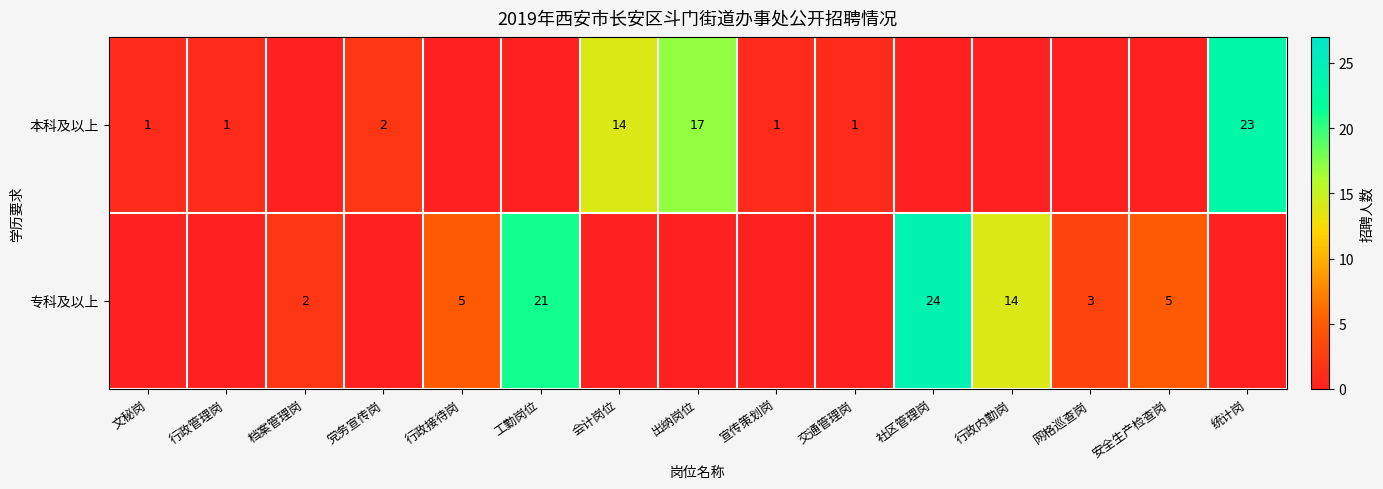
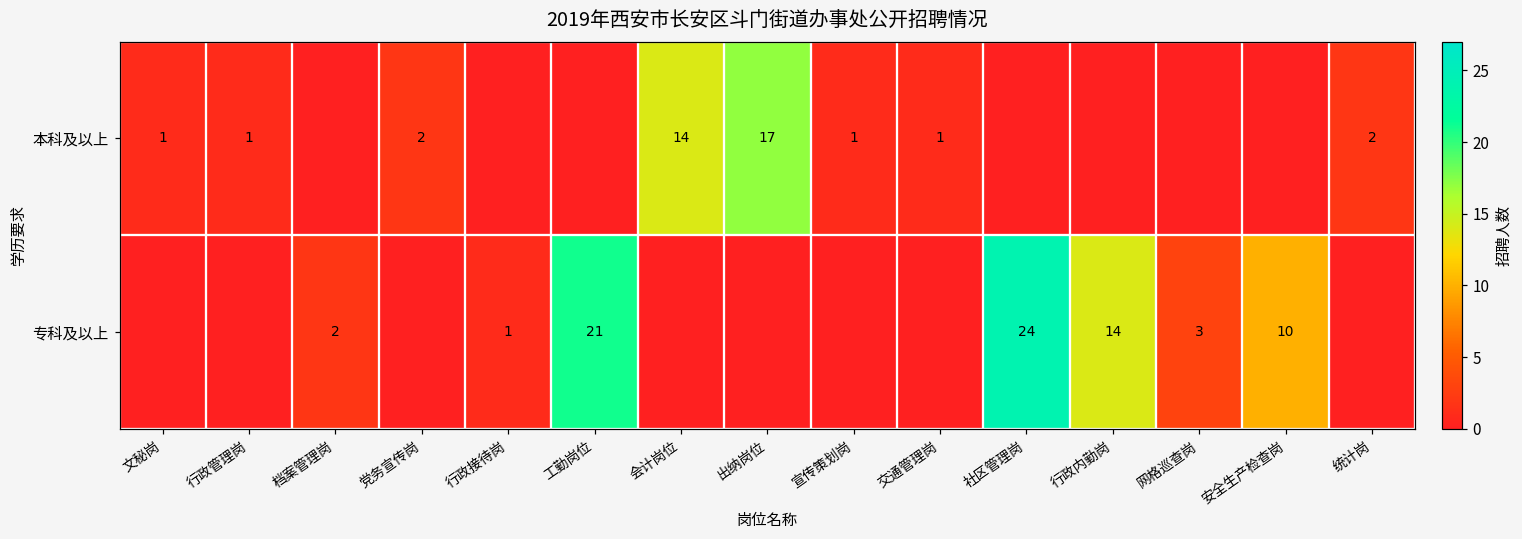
  {
    "本科及以上": {
      "文秘岗": 1,
      "行政管理岗": 1,
      "党务宣传岗": 2,
      "会计岗位": 14,
      "出纳岗位": 17,
      "宣传策划岗": 1,
      "交通管理岗": 1,
-     "统计岗": 23
+     "统计岗": 2
    },
    "专科及以上": {
      "档案管理岗": 2,
-     "行政接待岗": 5,
+     "行政接待岗": 1,
      "工勤岗位": 21,
      "社区管理岗": 24,
      "行政内勤岗": 14,
      "网格巡查岗": 3,
-     "安全生产检查岗": 5
+     "安全生产检查岗": 10
    }
  }
